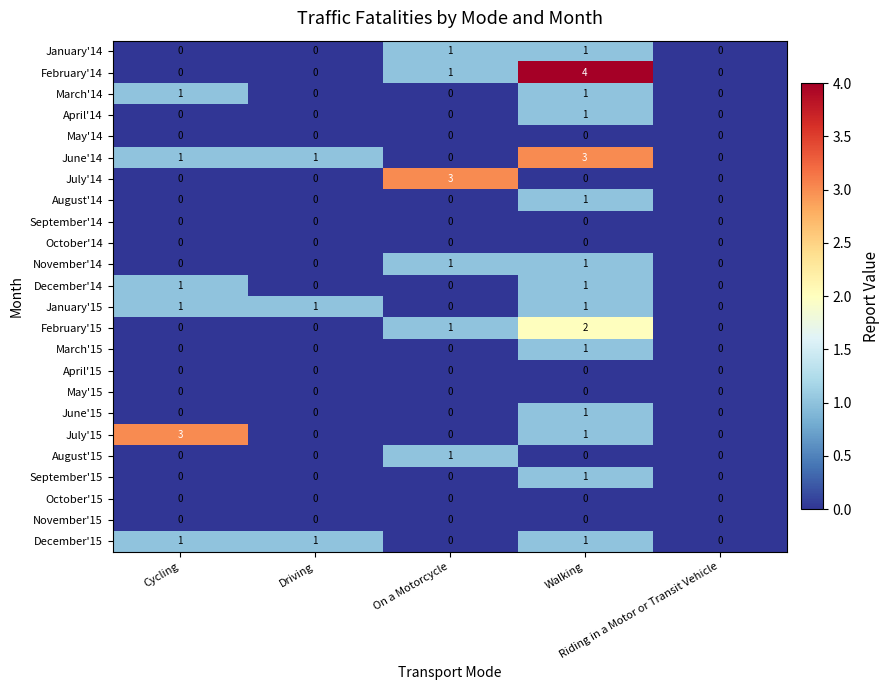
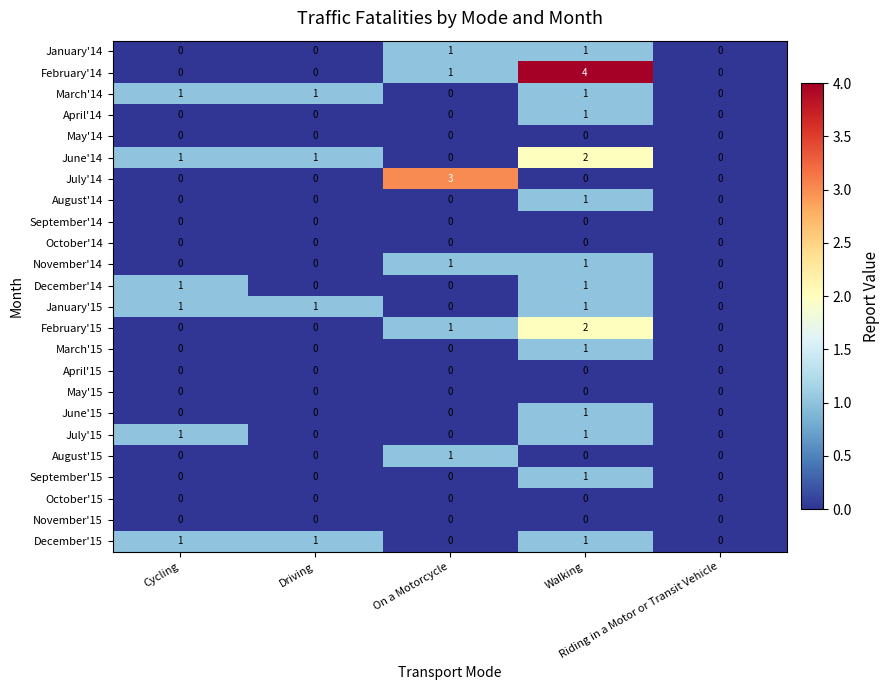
  {
    "January'14": {
      "Cycling": 0,
      "Driving": 0,
      "On a Motorcycle": 1,
      "Walking": 1,
      "Riding in a Motor or Transit Vehicle": 0
    },
    "February'14": {
      "Cycling": 0,
      "Driving": 0,
      "On a Motorcycle": 1,
      "Walking": 4,
      "Riding in a Motor or Transit Vehicle": 0
    },
    "March'14": {
      "Cycling": 1,
-     "Driving": 0,
+     "Driving": 1,
      "On a Motorcycle": 0,
      "Walking": 1,
      "Riding in a Motor or Transit Vehicle": 0
    },
    "April'14": {
      "Cycling": 0,
      "Driving": 0,
      "On a Motorcycle": 0,
      "Walking": 1,
      "Riding in a Motor or Transit Vehicle": 0
    },
    "May'14": {
      "Cycling": 0,
      "Driving": 0,
      "On a Motorcycle": 0,
      "Walking": 0,
      "Riding in a Motor or Transit Vehicle": 0
    },
    "June'14": {
      "Cycling": 1,
      "Driving": 1,
      "On a Motorcycle": 0,
-     "Walking": 3,
+     "Walking": 2,
      "Riding in a Motor or Transit Vehicle": 0
    },
    "July'14": {
      "Cycling": 0,
      "Driving": 0,
      "On a Motorcycle": 3,
      "Walking": 0,
      "Riding in a Motor or Transit Vehicle": 0
    },
    "August'14": {
      "Cycling": 0,
      "Driving": 0,
      "On a Motorcycle": 0,
      "Walking": 1,
      "Riding in a Motor or Transit Vehicle": 0
    },
    "September'14": {
      "Cycling": 0,
      "Driving": 0,
      "On a Motorcycle": 0,
      "Walking": 0,
      "Riding in a Motor or Transit Vehicle": 0
    },
    "October'14": {
      "Cycling": 0,
      "Driving": 0,
      "On a Motorcycle": 0,
      "Walking": 0,
      "Riding in a Motor or Transit Vehicle": 0
    },
    "November'14": {
      "Cycling": 0,
      "Driving": 0,
      "On a Motorcycle": 1,
      "Walking": 1,
      "Riding in a Motor or Transit Vehicle": 0
    },
    "December'14": {
      "Cycling": 1,
      "Driving": 0,
      "On a Motorcycle": 0,
      "Walking": 1,
      "Riding in a Motor or Transit Vehicle": 0
    },
    "January'15": {
      "Cycling": 1,
      "Driving": 1,
      "On a Motorcycle": 0,
      "Walking": 1,
      "Riding in a Motor or Transit Vehicle": 0
    },
    "February'15": {
      "Cycling": 0,
      "Driving": 0,
      "On a Motorcycle": 1,
      "Walking": 2,
      "Riding in a Motor or Transit Vehicle": 0
    },
    "March'15": {
      "Cycling": 0,
      "Driving": 0,
      "On a Motorcycle": 0,
      "Walking": 1,
      "Riding in a Motor or Transit Vehicle": 0
    },
    "April'15": {
      "Cycling": 0,
      "Driving": 0,
      "On a Motorcycle": 0,
      "Walking": 0,
      "Riding in a Motor or Transit Vehicle": 0
    },
    "May'15": {
      "Cycling": 0,
      "Driving": 0,
      "On a Motorcycle": 0,
      "Walking": 0,
      "Riding in a Motor or Transit Vehicle": 0
    },
    "June'15": {
      "Cycling": 0,
      "Driving": 0,
      "On a Motorcycle": 0,
      "Walking": 1,
      "Riding in a Motor or Transit Vehicle": 0
    },
    "July'15": {
-     "Cycling": 3,
+     "Cycling": 1,
      "Driving": 0,
      "On a Motorcycle": 0,
      "Walking": 1,
      "Riding in a Motor or Transit Vehicle": 0
    },
    "August'15": {
      "Cycling": 0,
      "Driving": 0,
      "On a Motorcycle": 1,
      "Walking": 0,
      "Riding in a Motor or Transit Vehicle": 0
    },
    "September'15": {
      "Cycling": 0,
      "Driving": 0,
      "On a Motorcycle": 0,
      "Walking": 1,
      "Riding in a Motor or Transit Vehicle": 0
    },
    "October'15": {
      "Cycling": 0,
      "Driving": 0,
      "On a Motorcycle": 0,
      "Walking": 0,
      "Riding in a Motor or Transit Vehicle": 0
    },
    "November'15": {
      "Cycling": 0,
      "Driving": 0,
      "On a Motorcycle": 0,
      "Walking": 0,
      "Riding in a Motor or Transit Vehicle": 0
    },
    "December'15": {
      "Cycling": 1,
      "Driving": 1,
      "On a Motorcycle": 0,
      "Walking": 1,
      "Riding in a Motor or Transit Vehicle": 0
    }
  }
